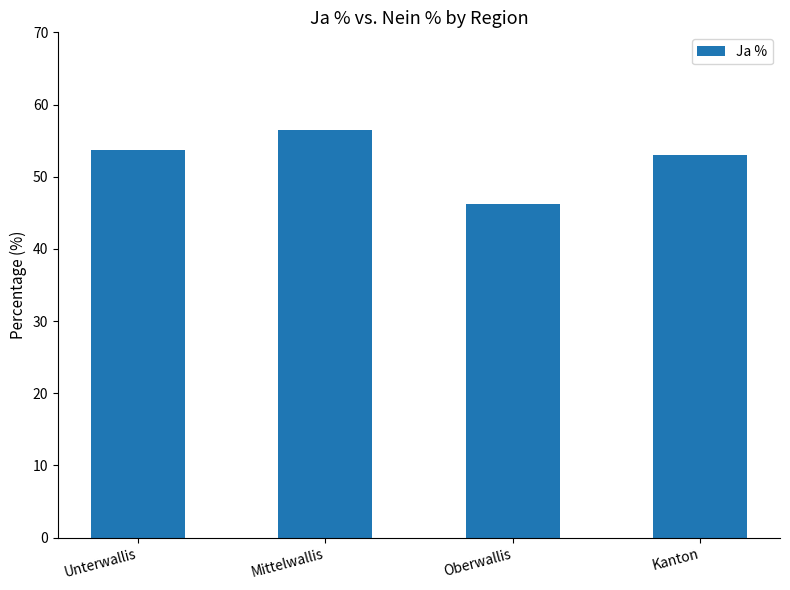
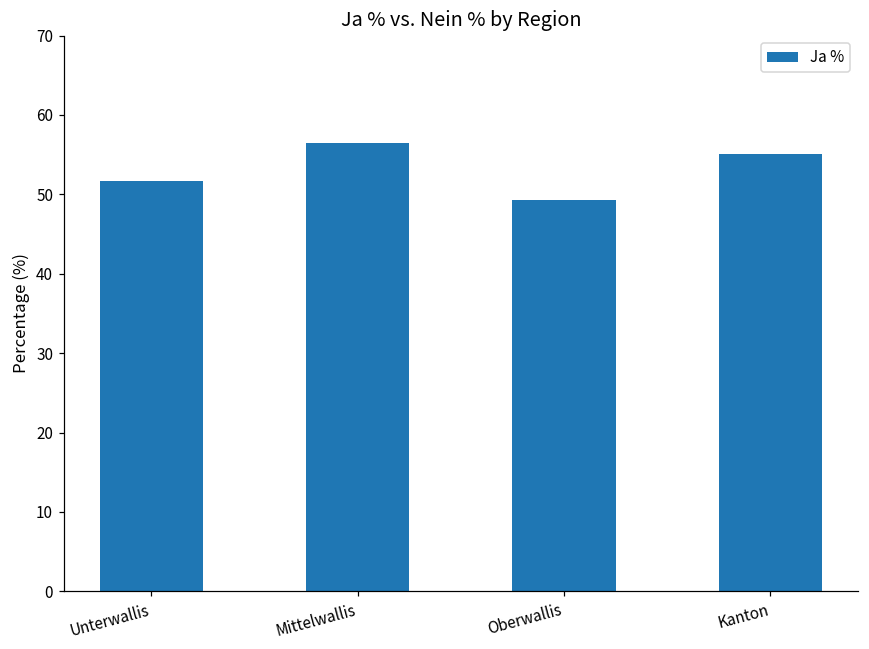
  {
-   "Unterwallis": 54,
+   "Unterwallis": 52,
    "Mittelwallis": 57,
-   "Oberwallis": 46,
-   "Kanton": 53
+   "Oberwallis": 49,
+   "Kanton": 55
  }
